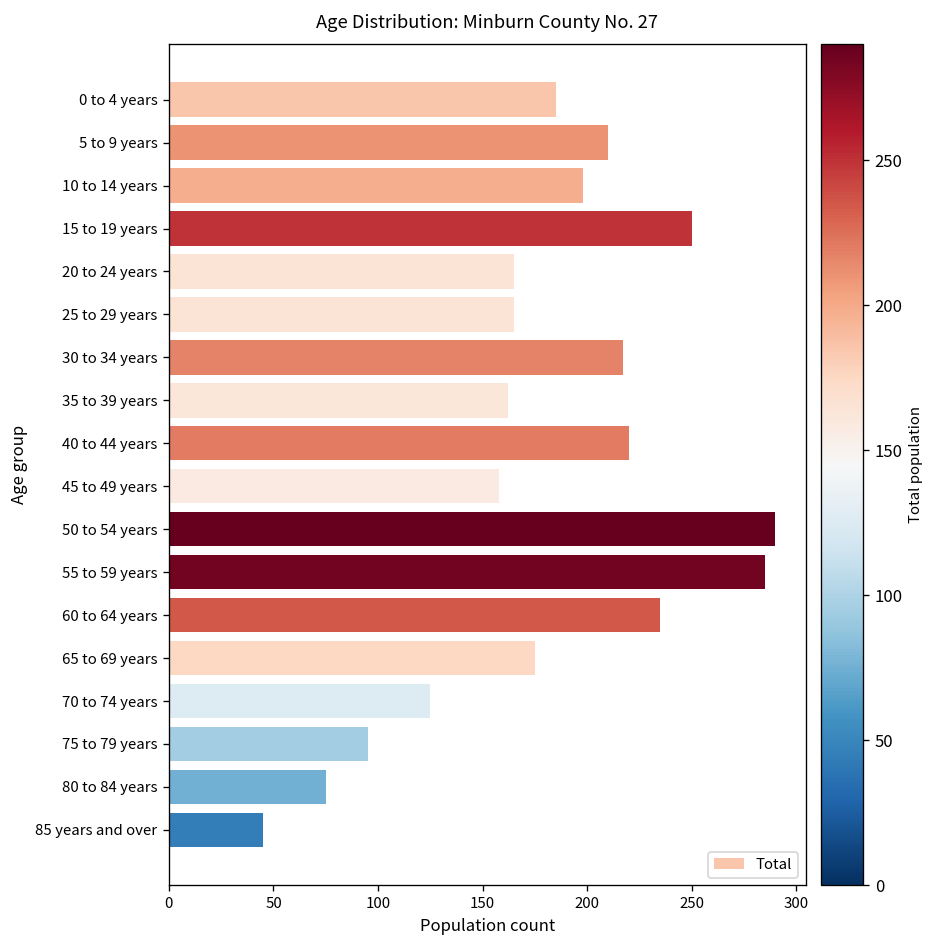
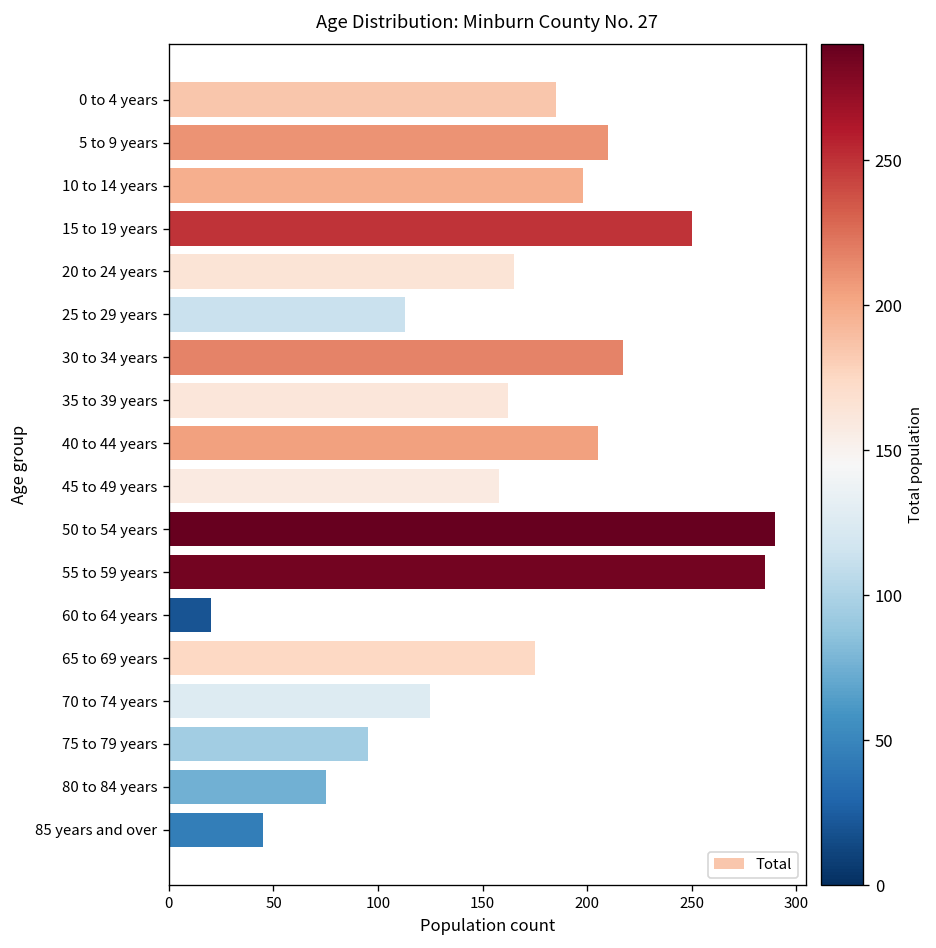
  {
    "0 to 4 years": 185,
    "5 to 9 years": 210,
    "10 to 14 years": 198,
    "15 to 19 years": 250,
    "20 to 24 years": 165,
-   "25 to 29 years": 165,
+   "25 to 29 years": 113,
    "30 to 34 years": 217,
    "35 to 39 years": 162,
-   "40 to 44 years": 220,
+   "40 to 44 years": 205,
    "45 to 49 years": 158,
    "50 to 54 years": 290,
    "55 to 59 years": 285,
-   "60 to 64 years": 235,
+   "60 to 64 years": 20,
    "65 to 69 years": 175,
    "70 to 74 years": 125,
    "75 to 79 years": 95,
    "80 to 84 years": 75,
    "85 years and over": 45
  }
